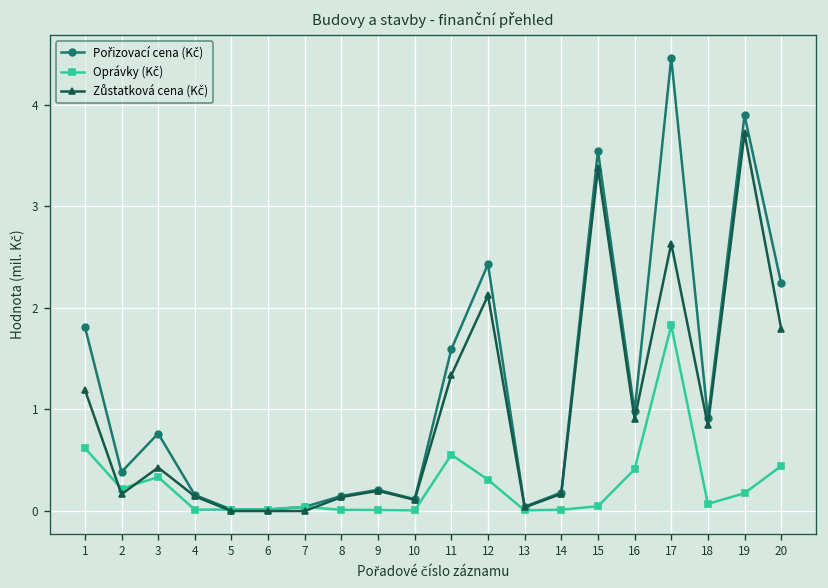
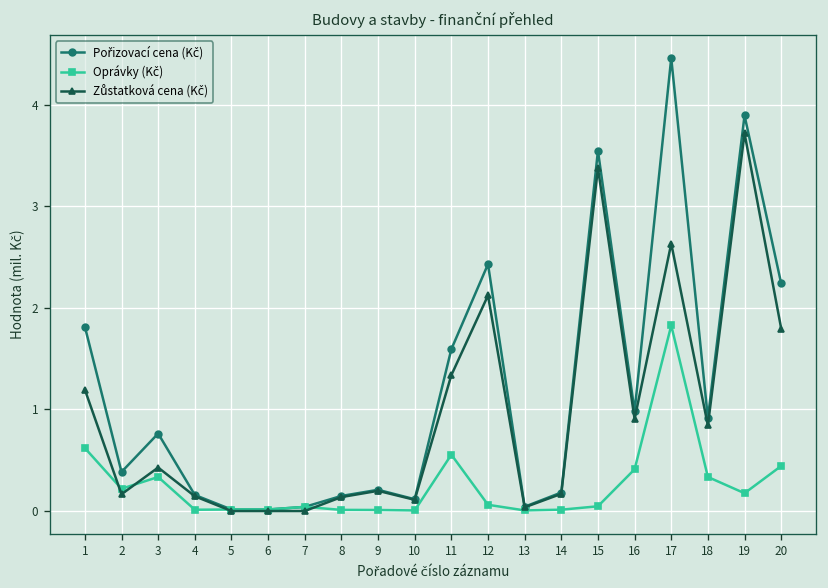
  {
    "Oprávky (Kč)": {
      "1": 0.6,
      "2": 0.2,
      "3": 0.3,
      "4": 0.0,
      "8": 0.0,
      "9": 0.0,
      "10": 0.0,
      "11": 0.6,
-     "12": 0.3,
+     "12": 0.1,
      "14": 0.0,
      "15": 0.0,
      "16": 0.4,
      "17": 1.8,
-     "18": 0.1,
+     "18": 0.3,
      "19": 0.2,
      "20": 0.4
    }
  }
